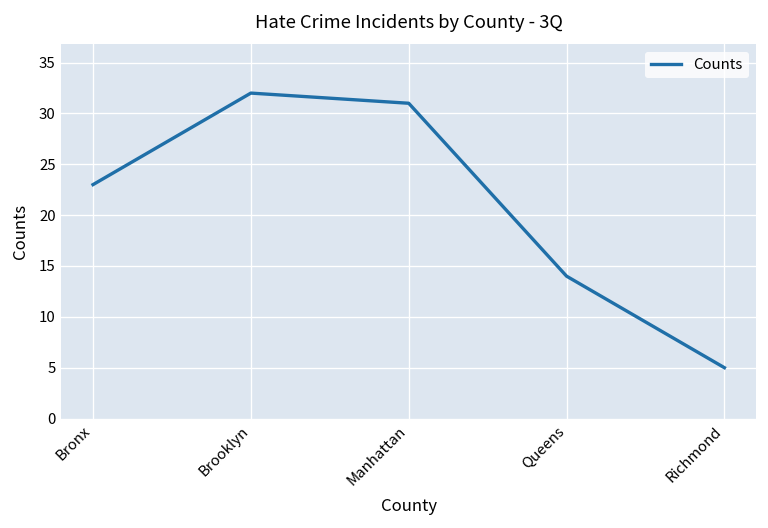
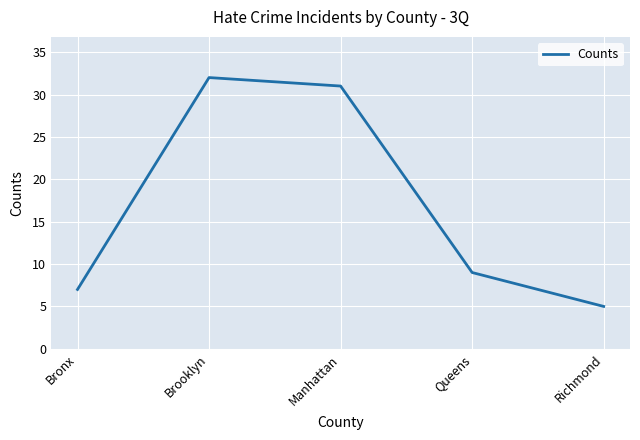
  {
-   "Bronx": 23,
+   "Bronx": 7,
    "Brooklyn": 32,
    "Manhattan": 31,
-   "Queens": 14,
+   "Queens": 9,
    "Richmond": 5
  }
